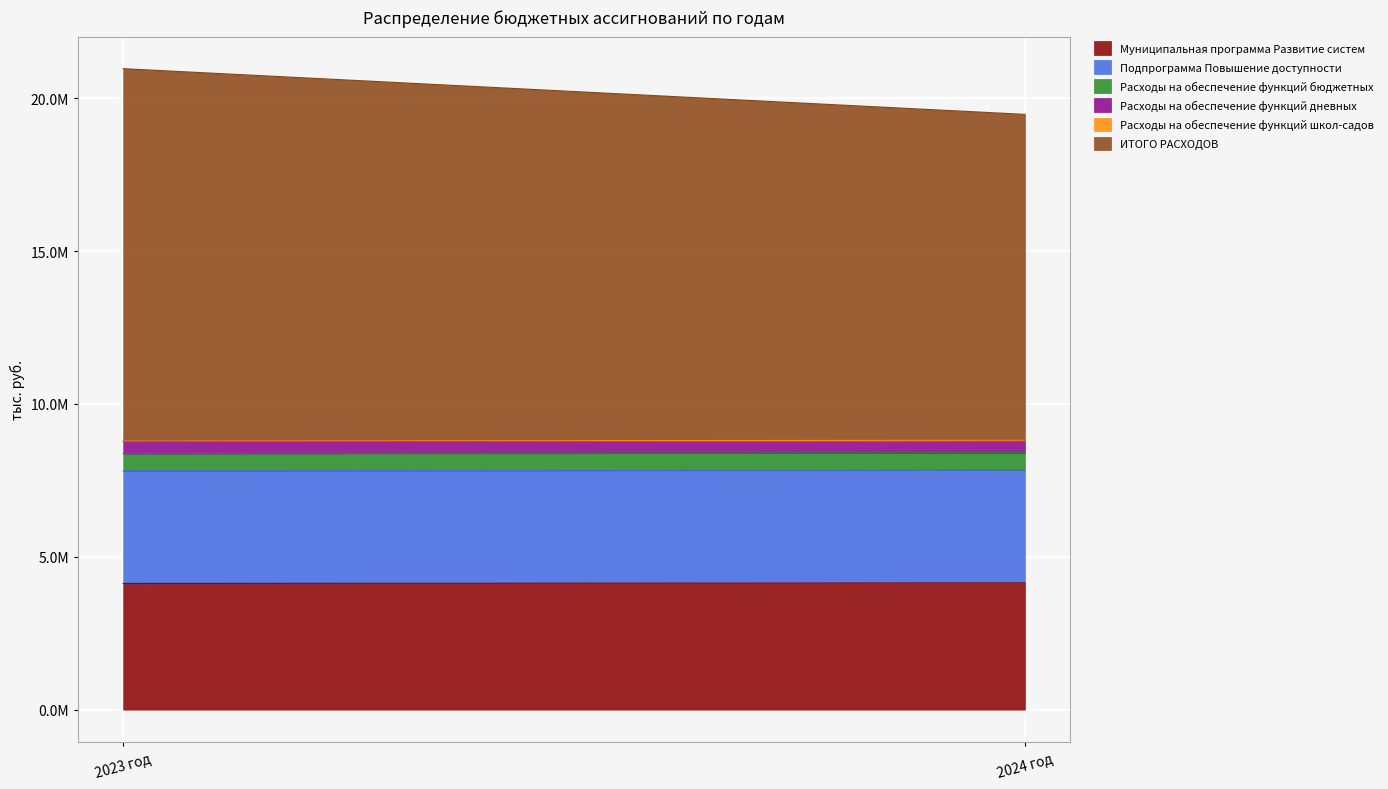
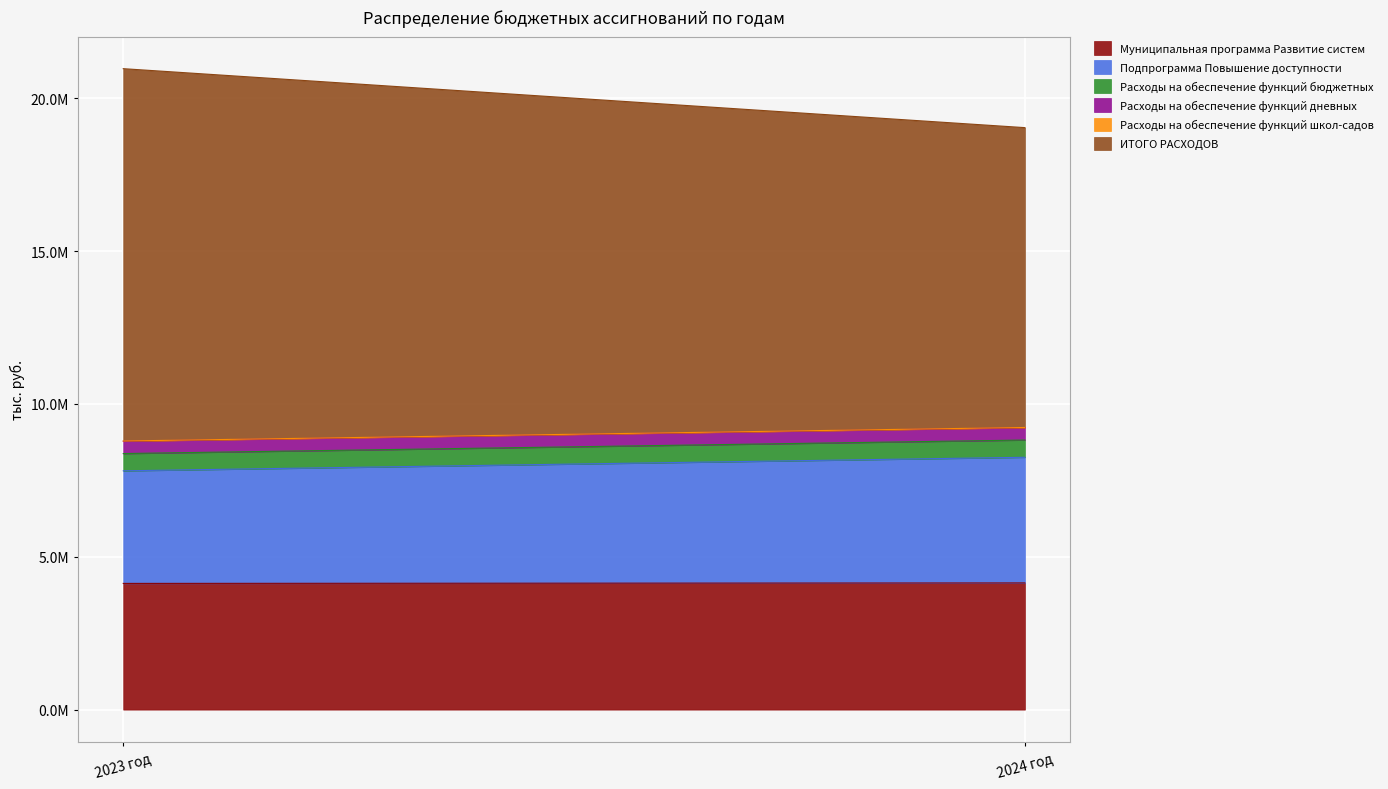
  {
    "Муниципальная программа Развитие систем": {
      "2023 год": 4100000,
      "2024 год": 4100000
    },
    "Подпрограмма Повышение доступности": {
      "2023 год": 3700000,
-     "2024 год": 3700000
+     "2024 год": 4100000
    },
    "Расходы на обеспечение функций бюджетных": {
      "2023 год": 600000,
      "2024 год": 600000
    },
    "ИТОГО РАСХОДОВ": {
      "2023 год": 12200000,
-     "2024 год": 10700000
+     "2024 год": 9800000
    }
  }
